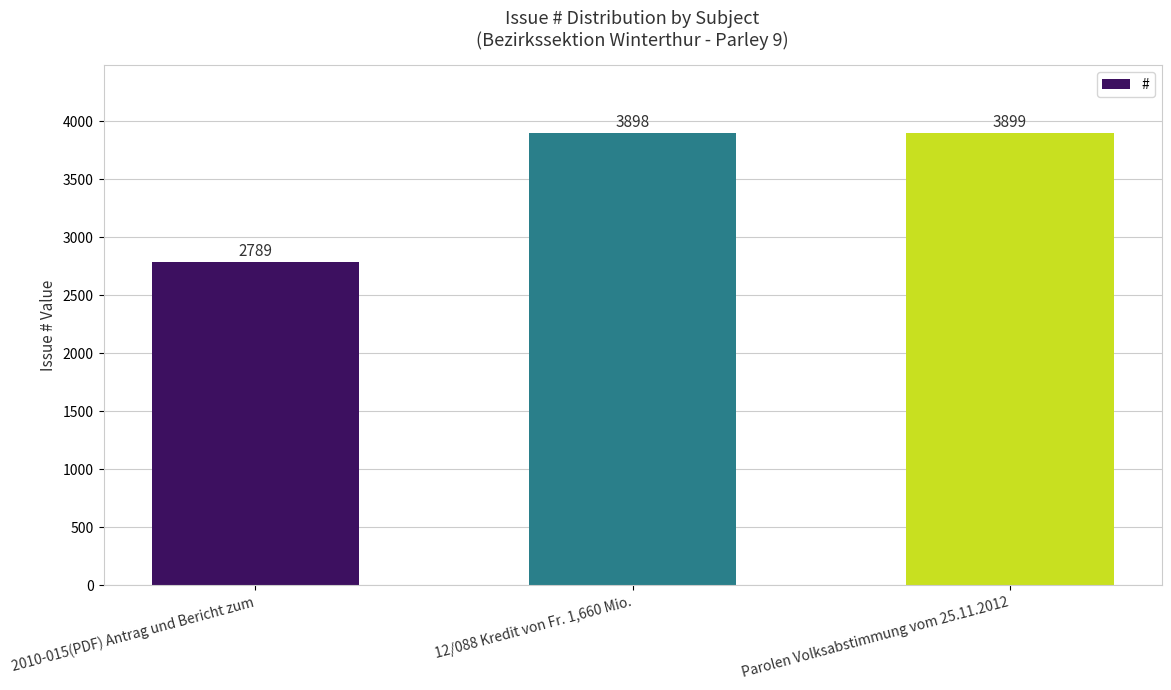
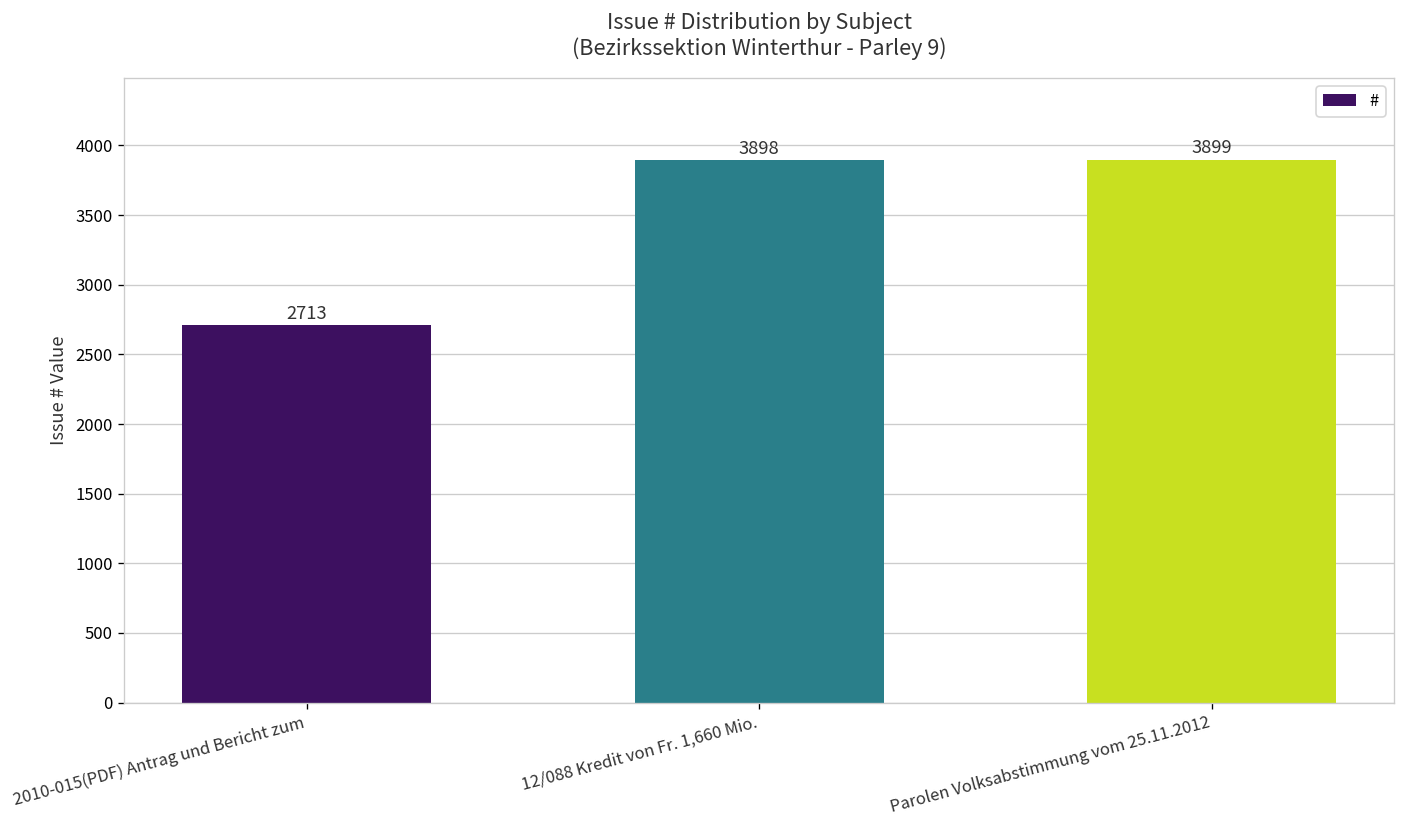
  {
-   "2010-015(PDF) Antrag und Bericht zum": 2789,
+   "2010-015(PDF) Antrag und Bericht zum": 2713,
    "12/088 Kredit von Fr. 1,660 Mio.": 3898,
    "Parolen Volksabstimmung vom 25.11.2012": 3899
  }
